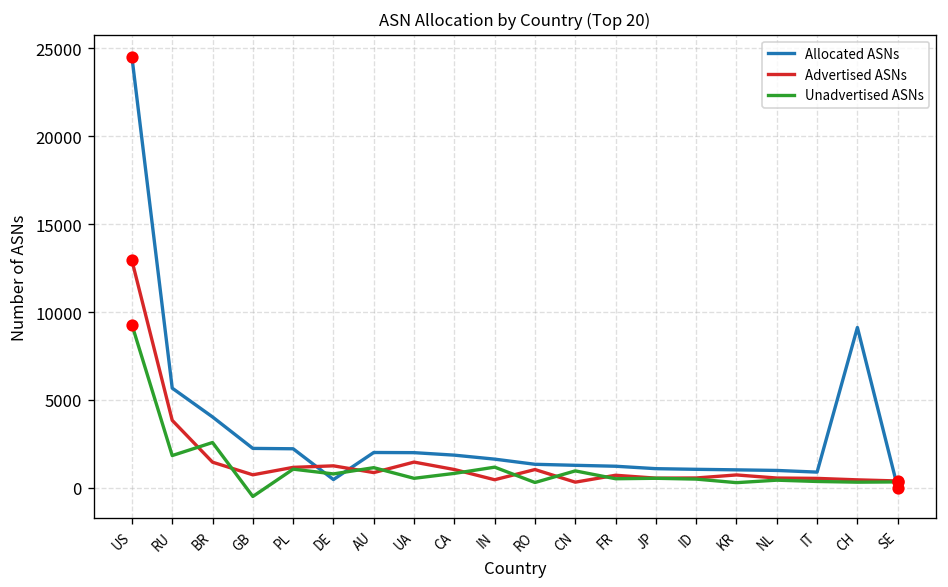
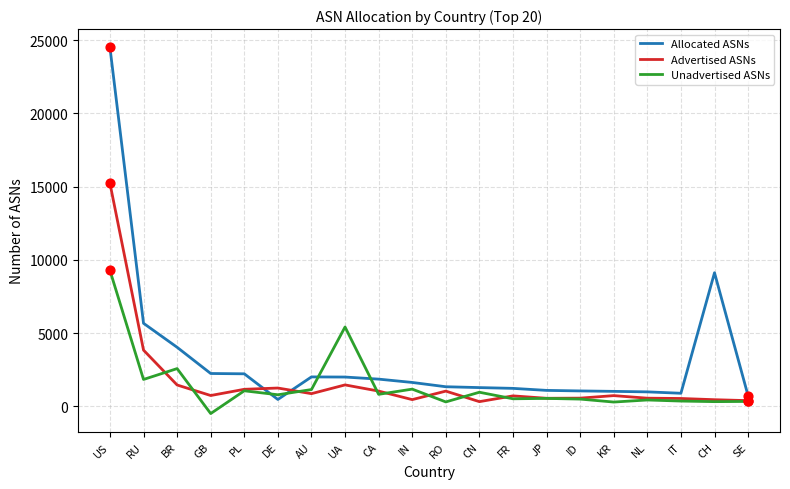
  {
    "Allocated ASNs": {
      "RU": 5700,
      "BR": 4000,
      "GB": 2200,
      "PL": 2200,
      "DE": 500,
      "AU": 2000,
      "UA": 2000,
      "CA": 1900,
      "IN": 1600,
      "RO": 1300,
      "CN": 1300,
      "FR": 1200,
      "JP": 1100,
      "ID": 1000,
      "KR": 1000,
      "NL": 1000,
      "IT": 900,
      "CH": 9100,
-     "SE": 0
+     "SE": 700
    },
    "Advertised ASNs": {
-     "US": 12900,
+     "US": 15200,
      "RU": 3800,
      "BR": 1500,
      "GB": 700,
      "DE": 1200,
      "AU": 900,
      "UA": 1500,
      "CA": 1000,
      "IN": 500,
      "RO": 1000,
      "CN": 300,
      "FR": 700,
      "KR": 700,
      "IT": 500
    },
    "Unadvertised ASNs": {
      "RU": 1800,
      "BR": 2600,
      "GB": -500,
      "DE": 800,
      "AU": 1100,
-     "UA": 500,
+     "UA": 5400,
      "CA": 800,
      "IN": 1200,
      "RO": 300,
      "CN": 1000,
      "FR": 500,
      "KR": 300,
      "IT": 400
    }
  }
